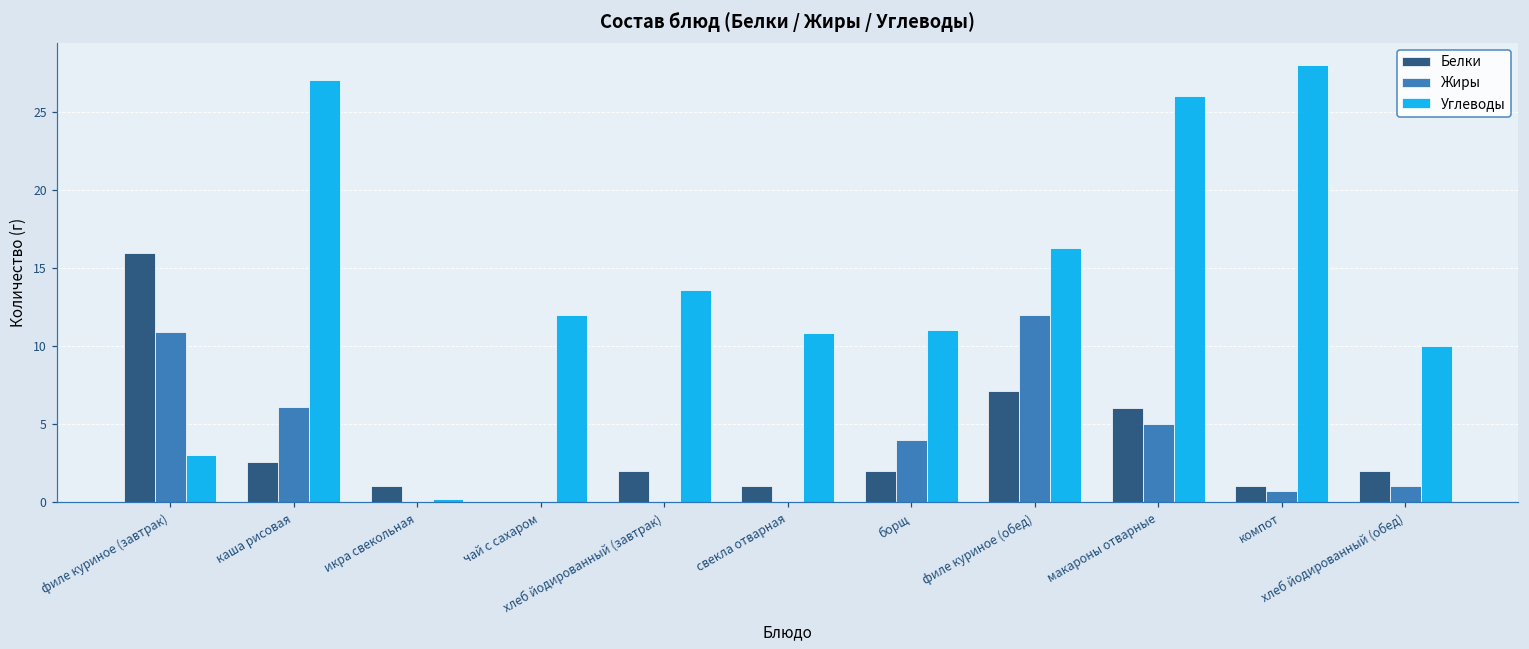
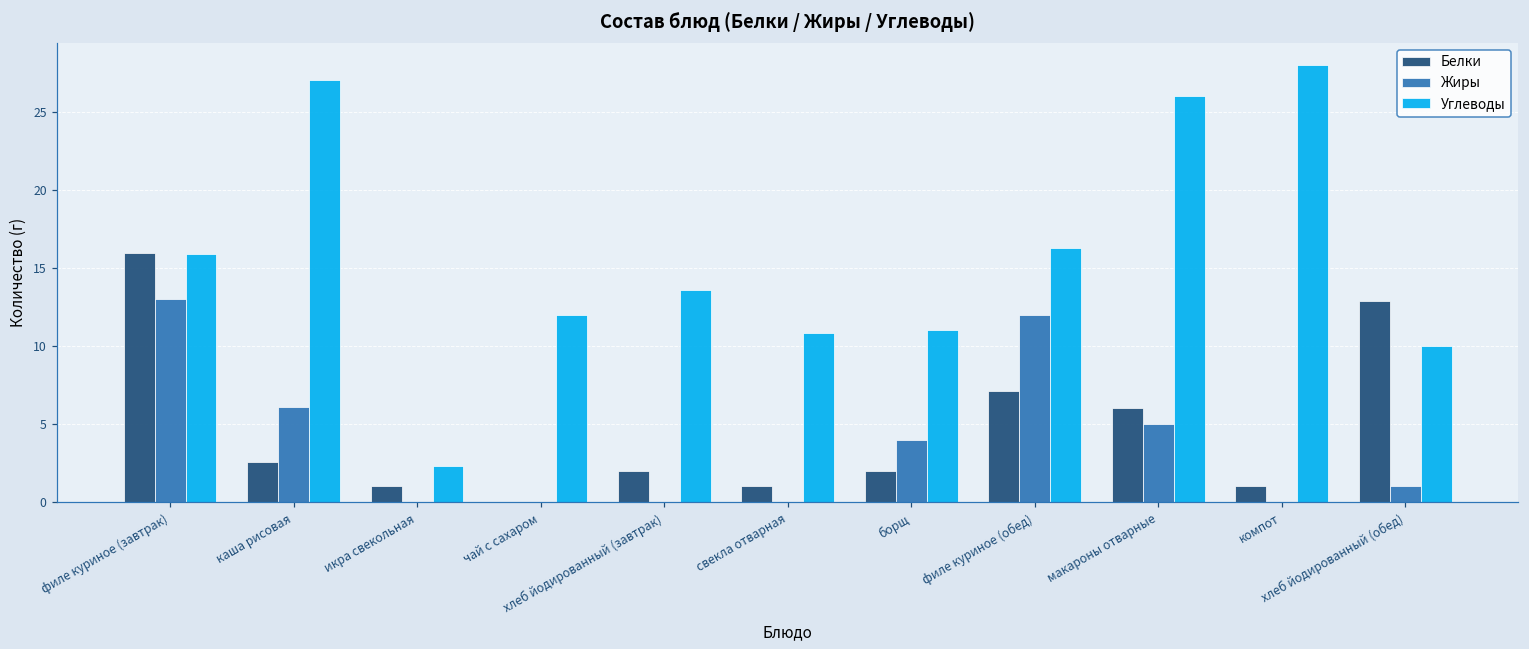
  {
    "Белки": {
      "филе куриное (завтрак)": 15.9,
      "каша рисовая": 2.6,
      "икра свекольная": 1.0,
      "чай с сахаром": 0.0,
      "хлеб йодированный (завтрак)": 2.0,
      "свекла отварная": 1.0,
      "борщ": 2.0,
      "филе куриное (обед)": 7.1,
      "макароны отварные": 6.0,
      "компот": 1.0,
-     "хлеб йодированный (обед)": 2.0
+     "хлеб йодированный (обед)": 12.9
    },
    "Жиры": {
-     "филе куриное (завтрак)": 10.9,
+     "филе куриное (завтрак)": 13.0,
      "каша рисовая": 6.1,
      "икра свекольная": 0.0,
      "чай с сахаром": 0.0,
      "хлеб йодированный (завтрак)": 0.0,
      "свекла отварная": 0.0,
      "борщ": 4.0,
      "филе куриное (обед)": 12.0,
      "макароны отварные": 5.0,
-     "компот": 0.7,
+     "компот": 0.0,
      "хлеб йодированный (обед)": 1.0
    },
    "Углеводы": {
-     "филе куриное (завтрак)": 3.0,
+     "филе куриное (завтрак)": 15.9,
      "каша рисовая": 27.0,
-     "икра свекольная": 0.2,
+     "икра свекольная": 2.3,
      "чай с сахаром": 12.0,
      "хлеб йодированный (завтрак)": 13.6,
      "свекла отварная": 10.8,
      "борщ": 11.0,
      "филе куриное (обед)": 16.3,
      "макароны отварные": 26.0,
      "компот": 28.0,
      "хлеб йодированный (обед)": 10.0
    }
  }
